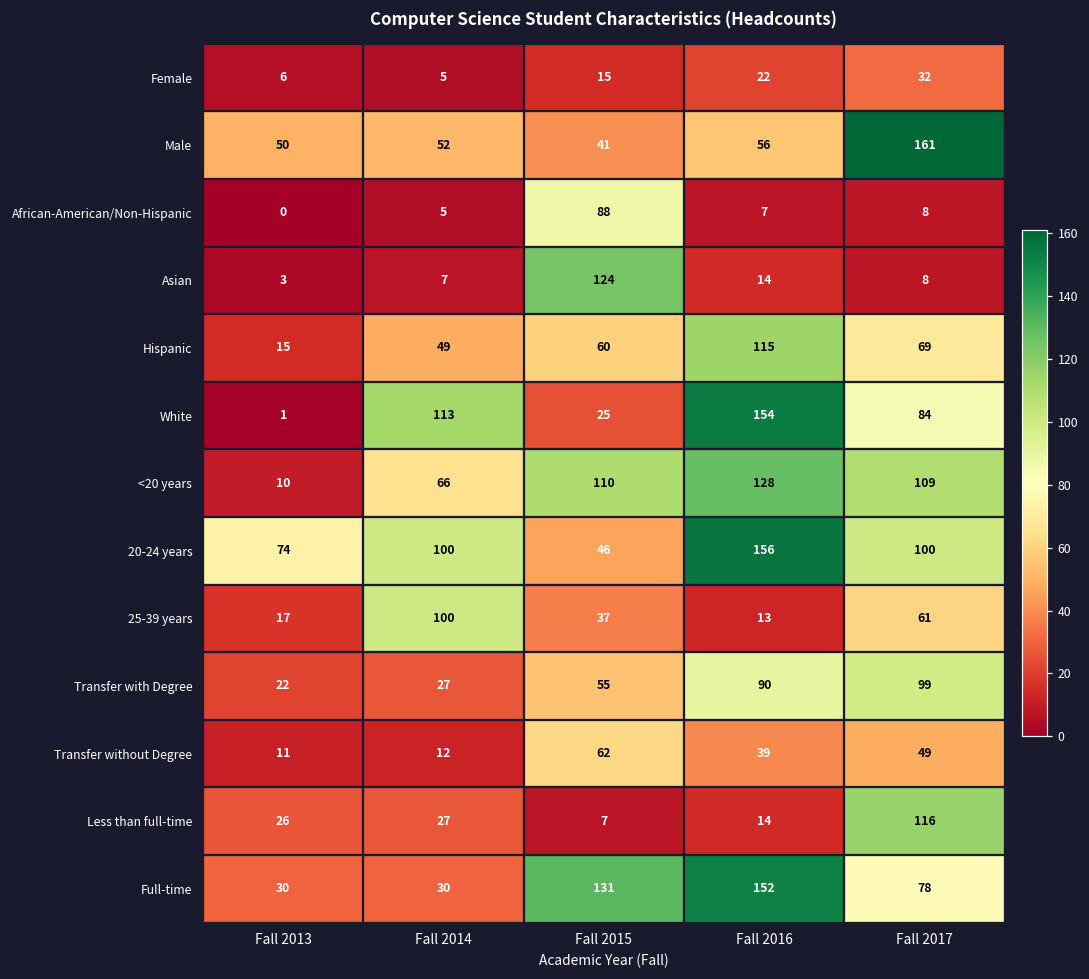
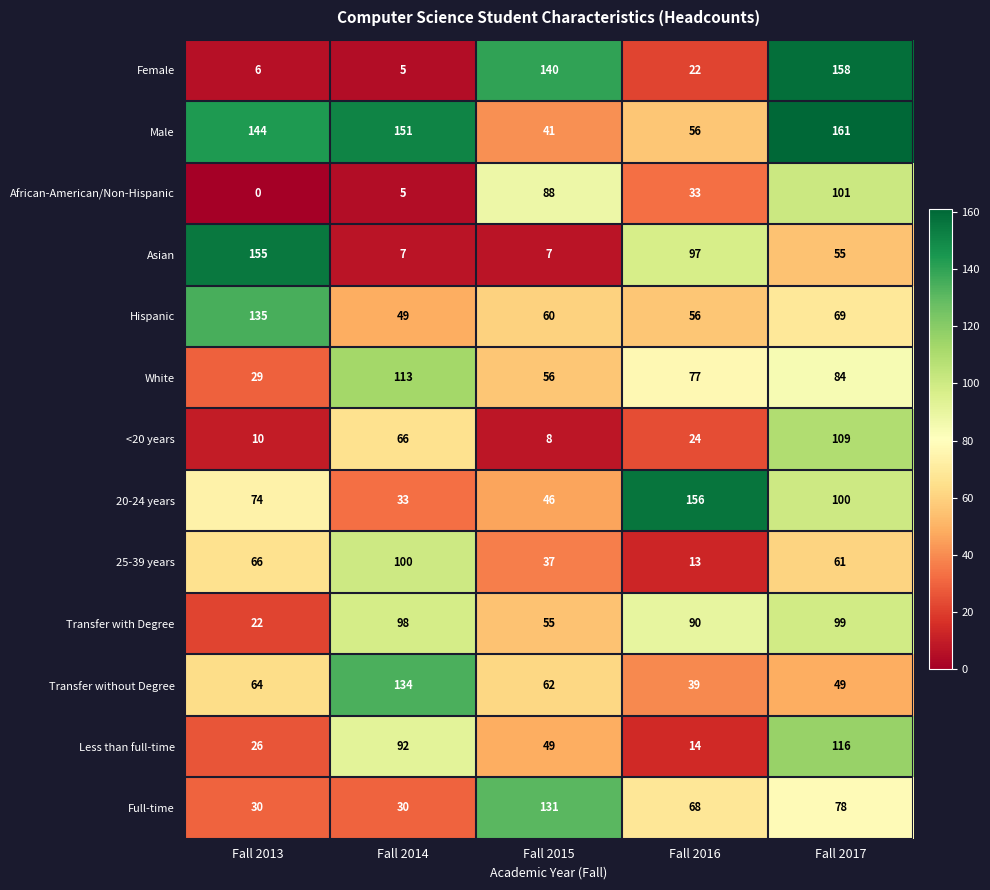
  {
    "Female": {
      "Fall 2013": 6,
      "Fall 2014": 5,
-     "Fall 2015": 15,
+     "Fall 2015": 140,
      "Fall 2016": 22,
-     "Fall 2017": 32
+     "Fall 2017": 158
    },
    "Male": {
-     "Fall 2013": 50,
-     "Fall 2014": 52,
+     "Fall 2013": 144,
+     "Fall 2014": 151,
      "Fall 2015": 41,
      "Fall 2016": 56,
      "Fall 2017": 161
    },
    "African-American/Non-Hispanic": {
      "Fall 2013": 0,
      "Fall 2014": 5,
      "Fall 2015": 88,
-     "Fall 2016": 7,
-     "Fall 2017": 8
+     "Fall 2016": 33,
+     "Fall 2017": 101
    },
    "Asian": {
-     "Fall 2013": 3,
+     "Fall 2013": 155,
      "Fall 2014": 7,
-     "Fall 2015": 124,
-     "Fall 2016": 14,
-     "Fall 2017": 8
+     "Fall 2015": 7,
+     "Fall 2016": 97,
+     "Fall 2017": 55
    },
    "Hispanic": {
-     "Fall 2013": 15,
+     "Fall 2013": 135,
      "Fall 2014": 49,
      "Fall 2015": 60,
-     "Fall 2016": 115,
+     "Fall 2016": 56,
      "Fall 2017": 69
    },
    "White": {
-     "Fall 2013": 1,
+     "Fall 2013": 29,
      "Fall 2014": 113,
-     "Fall 2015": 25,
-     "Fall 2016": 154,
+     "Fall 2015": 56,
+     "Fall 2016": 77,
      "Fall 2017": 84
    },
    "<20 years": {
      "Fall 2013": 10,
      "Fall 2014": 66,
-     "Fall 2015": 110,
-     "Fall 2016": 128,
+     "Fall 2015": 8,
+     "Fall 2016": 24,
      "Fall 2017": 109
    },
    "20-24 years": {
      "Fall 2013": 74,
-     "Fall 2014": 100,
+     "Fall 2014": 33,
      "Fall 2015": 46,
      "Fall 2016": 156,
      "Fall 2017": 100
    },
    "25-39 years": {
-     "Fall 2013": 17,
+     "Fall 2013": 66,
      "Fall 2014": 100,
      "Fall 2015": 37,
      "Fall 2016": 13,
      "Fall 2017": 61
    },
    "Transfer with Degree": {
      "Fall 2013": 22,
-     "Fall 2014": 27,
+     "Fall 2014": 98,
      "Fall 2015": 55,
      "Fall 2016": 90,
      "Fall 2017": 99
    },
    "Transfer without Degree": {
-     "Fall 2013": 11,
-     "Fall 2014": 12,
+     "Fall 2013": 64,
+     "Fall 2014": 134,
      "Fall 2015": 62,
      "Fall 2016": 39,
      "Fall 2017": 49
    },
    "Less than full-time": {
      "Fall 2013": 26,
-     "Fall 2014": 27,
-     "Fall 2015": 7,
+     "Fall 2014": 92,
+     "Fall 2015": 49,
      "Fall 2016": 14,
      "Fall 2017": 116
    },
    "Full-time": {
      "Fall 2013": 30,
      "Fall 2014": 30,
      "Fall 2015": 131,
-     "Fall 2016": 152,
+     "Fall 2016": 68,
      "Fall 2017": 78
    }
  }
